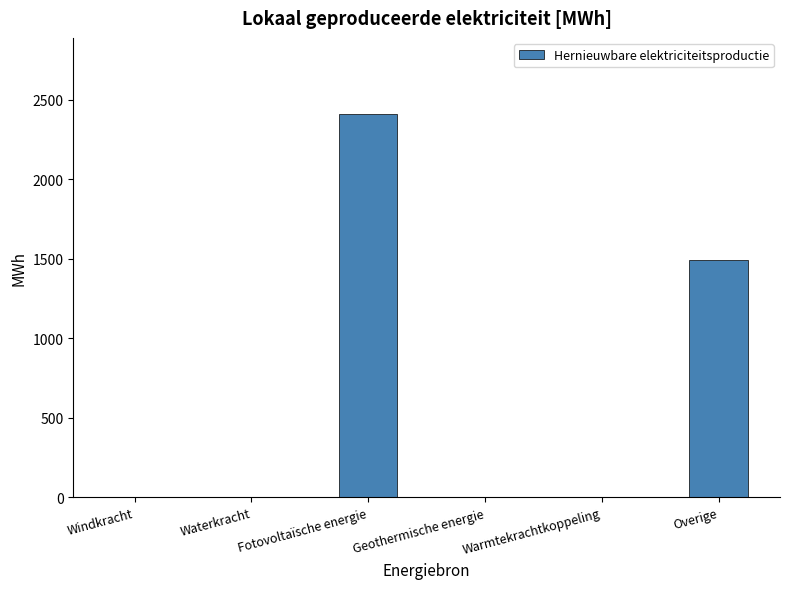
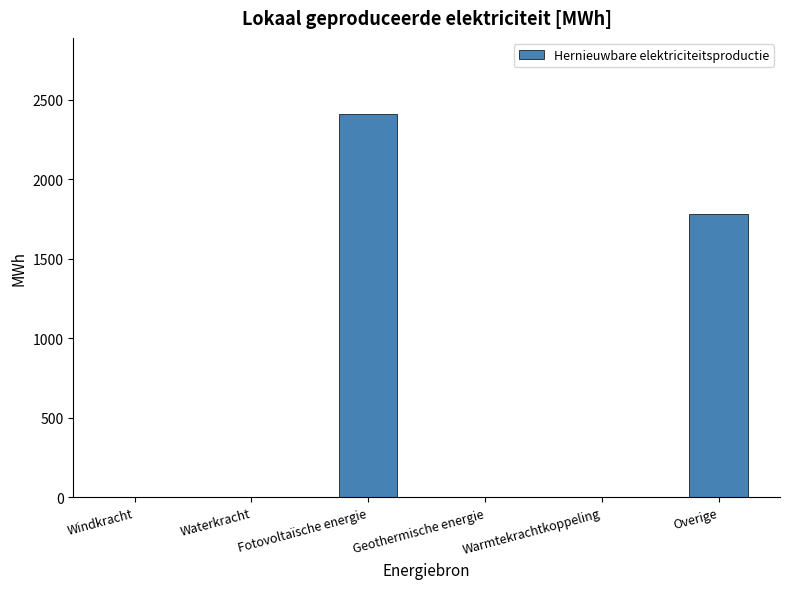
  {
    "Windkracht": 0,
    "Waterkracht": 0,
    "Fotovoltaïsche energie": 2410,
    "Geothermische energie": 0,
    "Warmtekrachtkoppeling": 0,
-   "Overige": 1490
+   "Overige": 1780
  }
